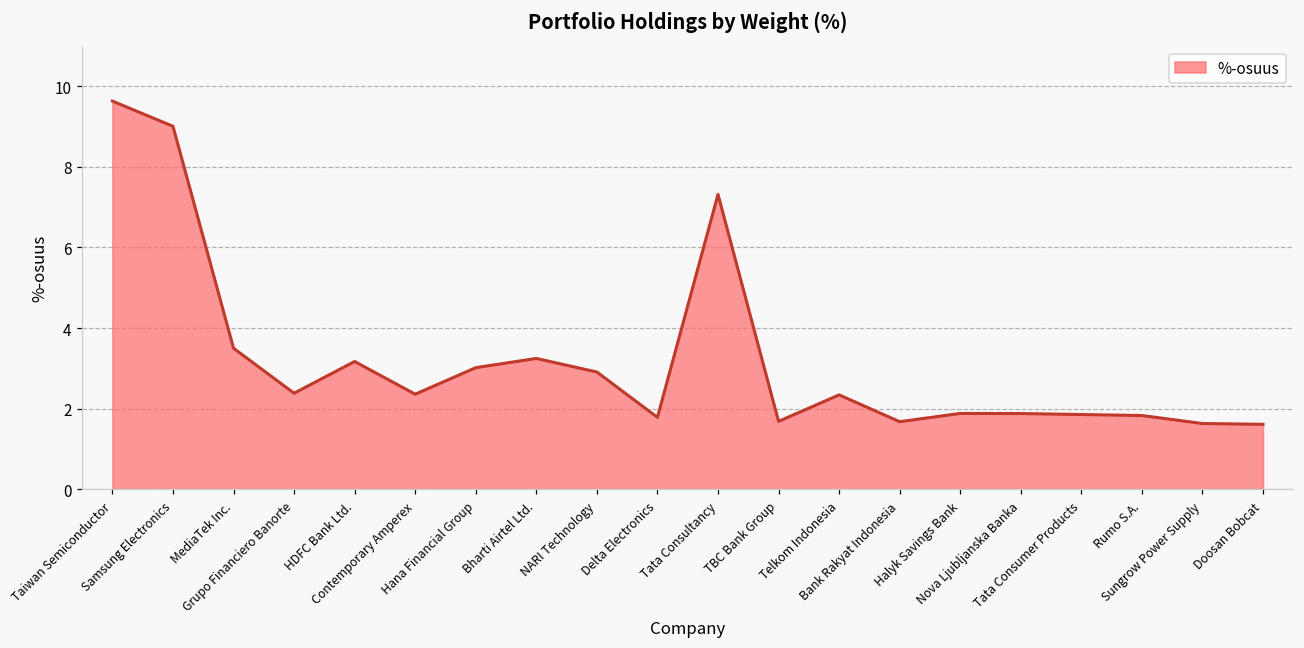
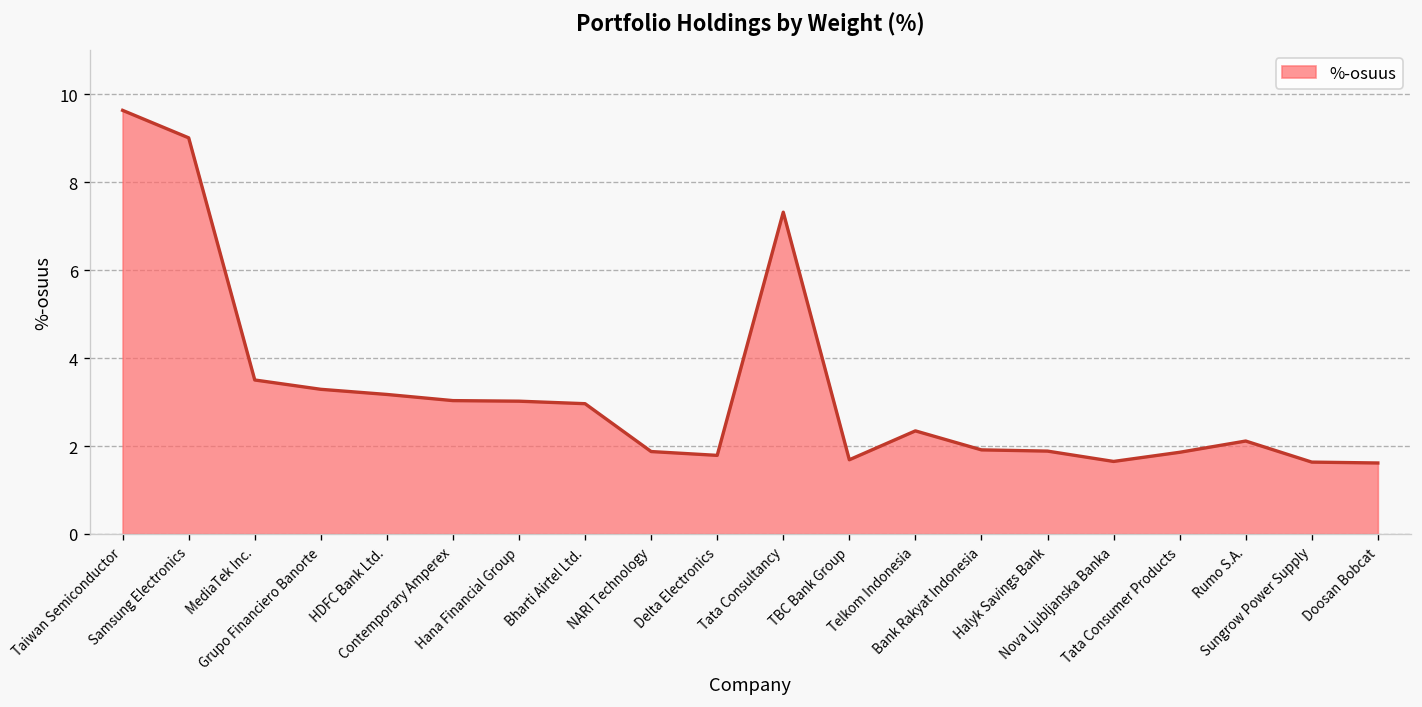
  {
    "Taiwan Semiconductor": 9.6,
    "Samsung Electronics": 9.0,
    "MediaTek Inc.": 3.5,
-   "Grupo Financiero Banorte": 2.4,
+   "Grupo Financiero Banorte": 3.3,
    "HDFC Bank Ltd.": 3.2,
-   "Contemporary Amperex": 2.4,
+   "Contemporary Amperex": 3.0,
    "Hana Financial Group": 3.0,
-   "Bharti Airtel Ltd.": 3.2,
-   "NARI Technology": 2.9,
+   "Bharti Airtel Ltd.": 3.0,
+   "NARI Technology": 1.9,
    "Delta Electronics": 1.8,
    "Tata Consultancy": 7.3,
    "TBC Bank Group": 1.7,
    "Telkom Indonesia": 2.3,
-   "Bank Rakyat Indonesia": 1.7,
+   "Bank Rakyat Indonesia": 1.9,
    "Halyk Savings Bank": 1.9,
-   "Nova Ljubljanska Banka": 1.9,
+   "Nova Ljubljanska Banka": 1.6,
    "Tata Consumer Products": 1.9,
-   "Rumo S.A.": 1.8,
+   "Rumo S.A.": 2.1,
    "Sungrow Power Supply": 1.6,
    "Doosan Bobcat": 1.6
  }
